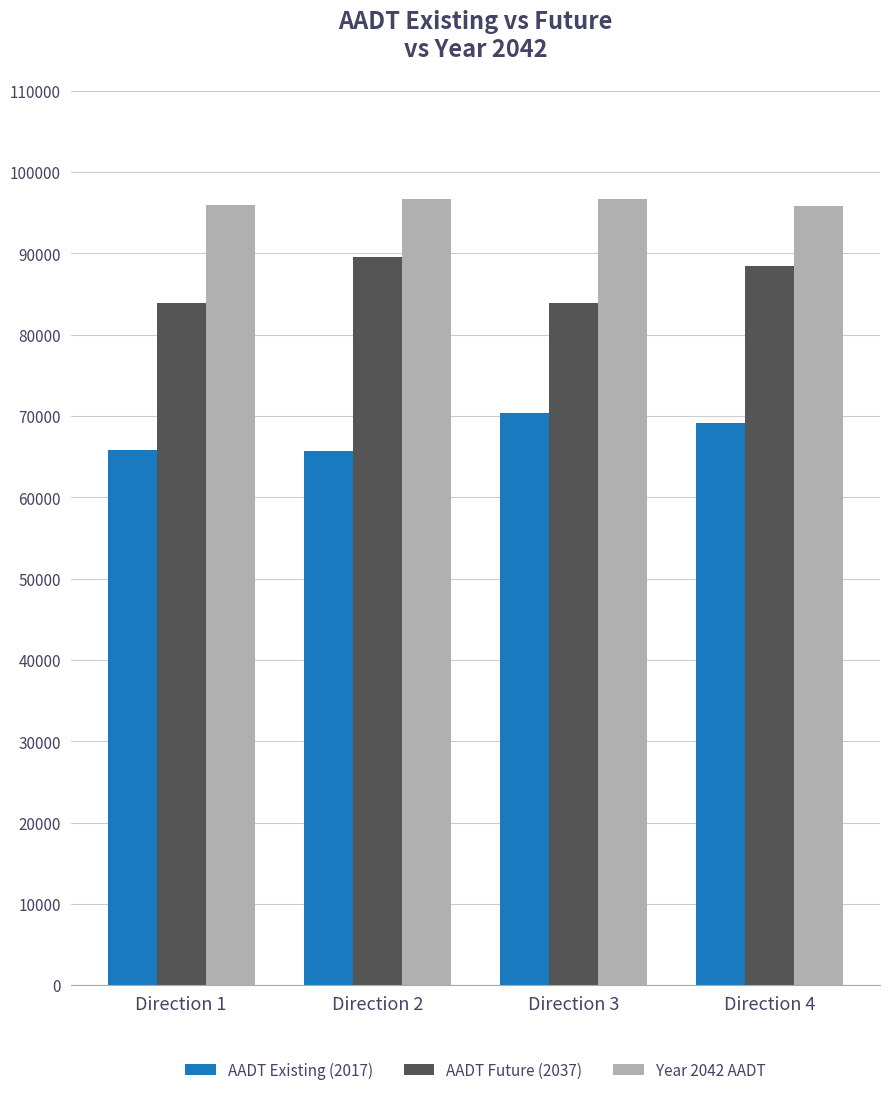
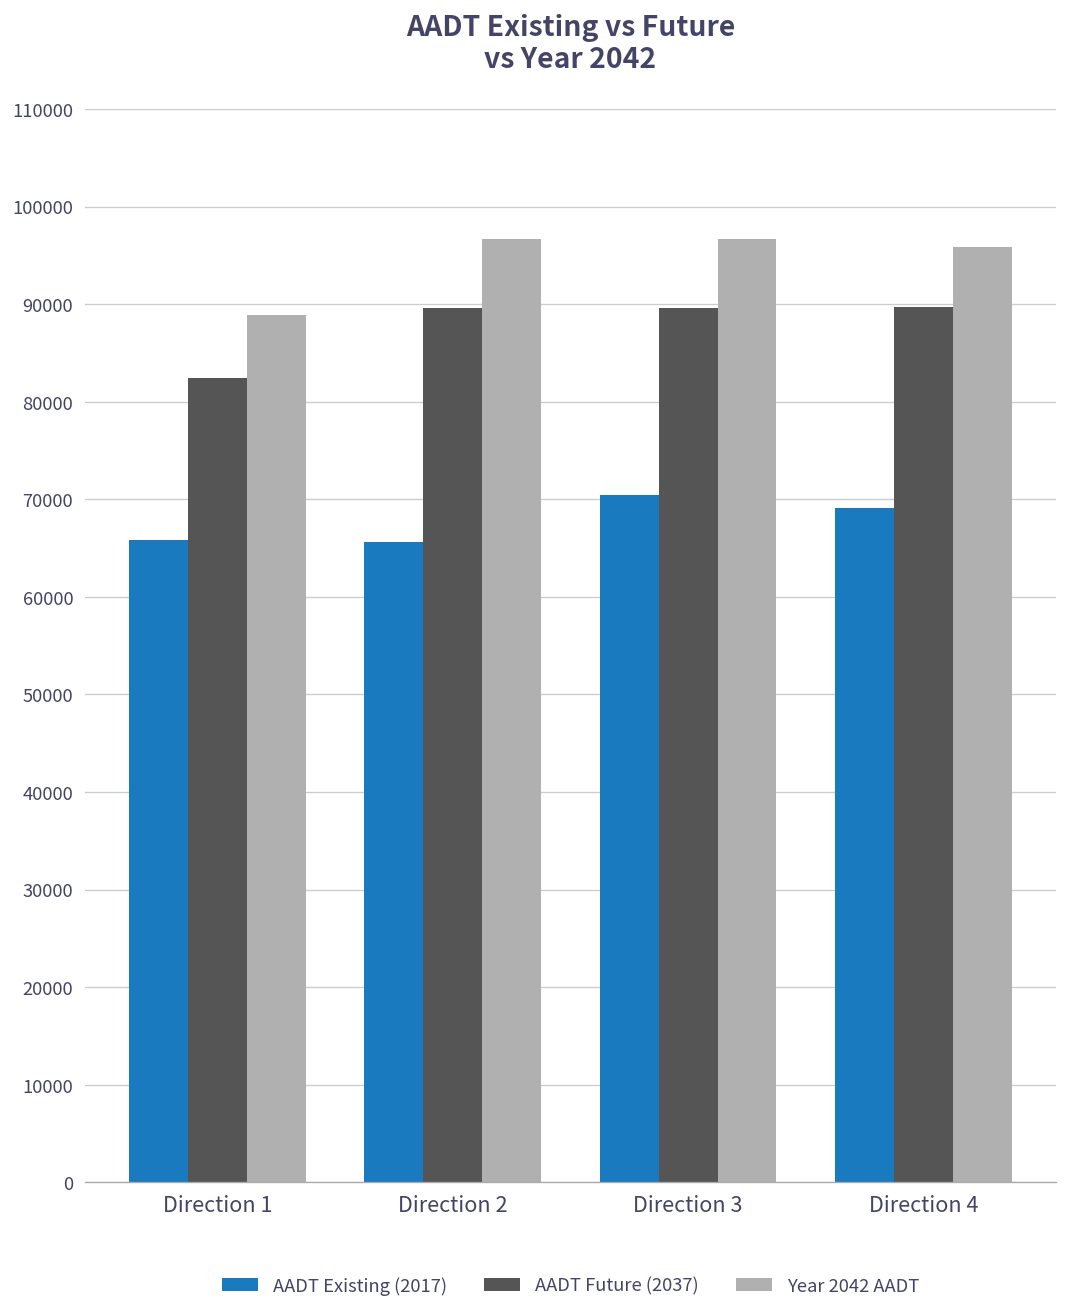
  {
    "AADT Existing (2017)": {
      "Direction 1": 66000,
      "Direction 2": 66000,
      "Direction 3": 70000,
      "Direction 4": 69000
    },
    "AADT Future (2037)": {
-     "Direction 1": 84000,
+     "Direction 1": 82000,
      "Direction 2": 90000,
-     "Direction 3": 84000,
-     "Direction 4": 88000
+     "Direction 3": 90000,
+     "Direction 4": 90000
    },
    "Year 2042 AADT": {
-     "Direction 1": 96000,
+     "Direction 1": 89000,
      "Direction 2": 97000,
      "Direction 3": 97000,
      "Direction 4": 96000
    }
  }
